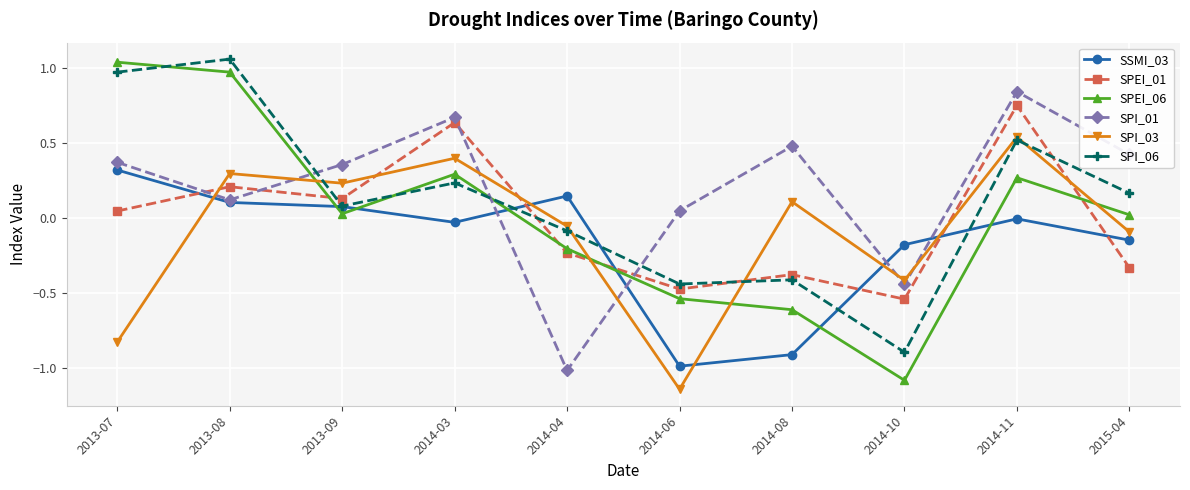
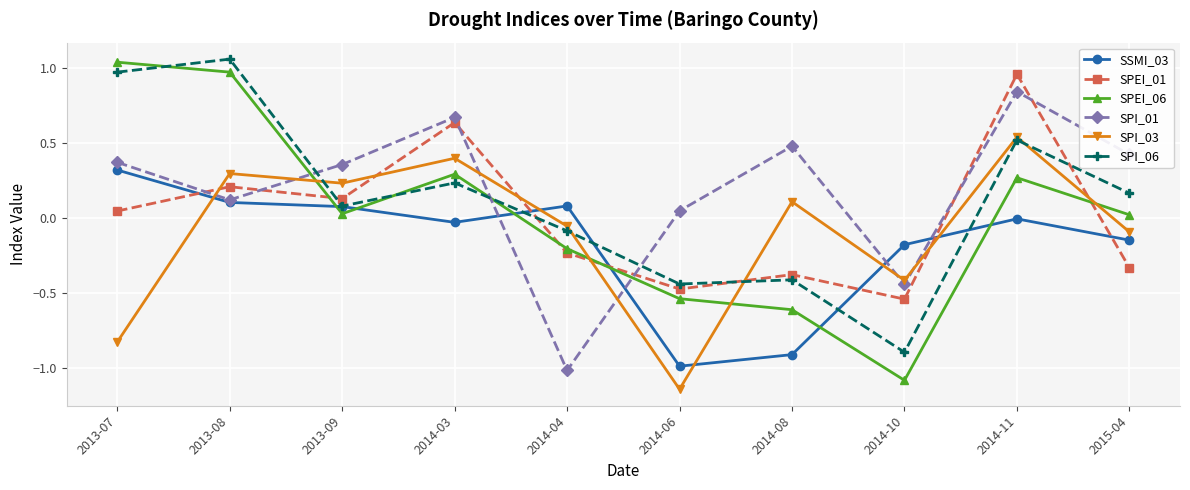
  {
    "SSMI_03": {
      "2013-07": 0.32,
      "2014-03": -0.03,
-     "2014-04": 0.15,
+     "2014-04": 0.08,
      "2014-06": -0.99,
      "2014-08": -0.91,
      "2014-10": -0.18,
      "2014-11": -0.01,
      "2015-04": -0.15
    },
    "SPEI_01": {
      "2013-07": 0.04,
      "2013-08": 0.21,
      "2013-09": 0.13,
      "2014-03": 0.63,
      "2014-04": -0.23,
      "2014-06": -0.47,
      "2014-08": -0.38,
      "2014-10": -0.54,
-     "2014-11": 0.75,
+     "2014-11": 0.96,
      "2015-04": -0.33
    },
    "SPEI_06": {
      "2013-07": 1.04,
      "2013-08": 0.97,
      "2013-09": 0.03,
      "2014-03": 0.29,
      "2014-04": -0.21,
      "2014-06": -0.54,
      "2014-08": -0.61,
      "2014-10": -1.08,
      "2014-11": 0.27,
      "2015-04": 0.02
    },
    "SPI_01": {
      "2013-07": 0.37,
      "2013-09": 0.35,
      "2014-03": 0.67,
      "2014-04": -1.02,
      "2014-06": 0.05,
      "2014-08": 0.48,
      "2014-10": -0.44,
      "2014-11": 0.84
    },
    "SPI_03": {
      "2013-07": -0.83,
      "2013-08": 0.29,
      "2013-09": 0.23,
      "2014-03": 0.40,
      "2014-04": -0.06,
      "2014-06": -1.14,
      "2014-08": 0.11,
      "2014-10": -0.42,
      "2014-11": 0.54,
      "2015-04": -0.09
    },
    "SPI_06": {
      "2013-07": 0.97,
      "2013-08": 1.06,
      "2014-03": 0.23,
      "2014-04": -0.09,
      "2014-06": -0.44,
      "2014-08": -0.41,
      "2014-10": -0.90,
      "2014-11": 0.52,
      "2015-04": 0.16
    }
  }
